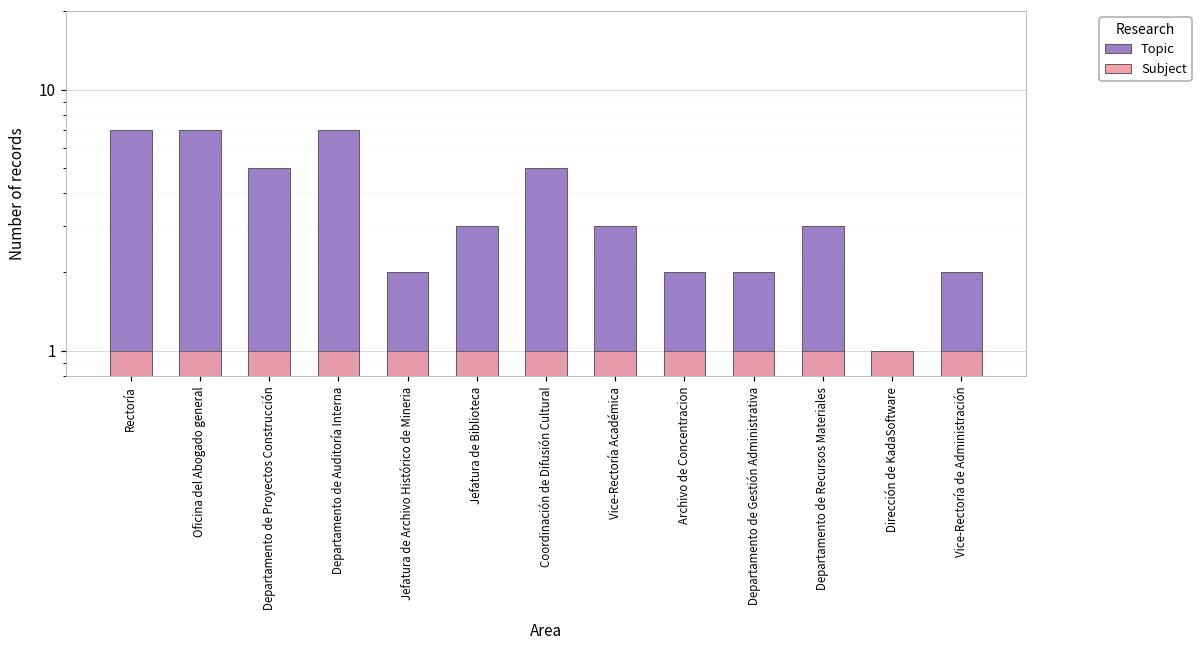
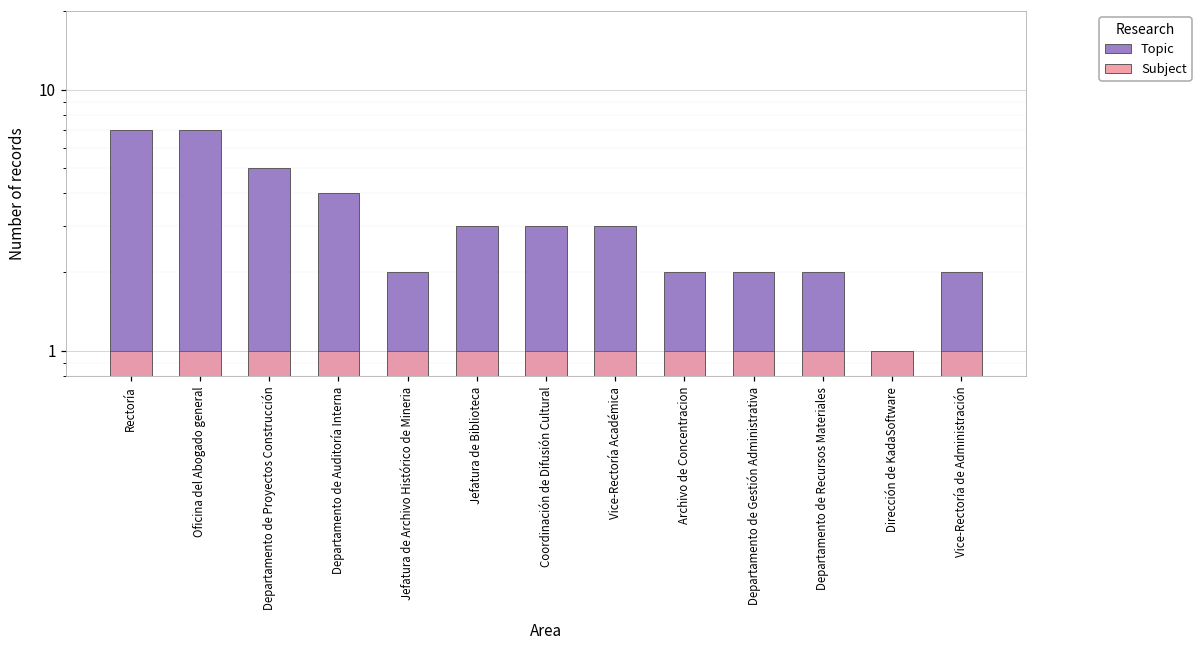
  {
    "Topic": {
      "Rectoría": 7,
      "Oficina del Abogado general": 7,
      "Departamento de Proyectos Construcción": 5,
-     "Departamento de Auditoría Interna": 7,
+     "Departamento de Auditoría Interna": 4,
      "Jefatura de Archivo Histórico de Mineria": 2,
      "Jefatura de Biblioteca": 3,
-     "Coordinación de Difusión Cultural": 5,
+     "Coordinación de Difusión Cultural": 3,
      "Vice-Rectoría Académica": 3,
      "Archivo de Concentracion": 2,
      "Departamento de Gestión Administrativa": 2,
-     "Departamento de Recursos Materiales": 3,
+     "Departamento de Recursos Materiales": 2,
      "Dirección de KadaSoftware": 1,
      "Vice-Rectoría de Administración": 2
    },
    "Subject": {
      "Dirección de KadaSoftware": 1
    }
  }
